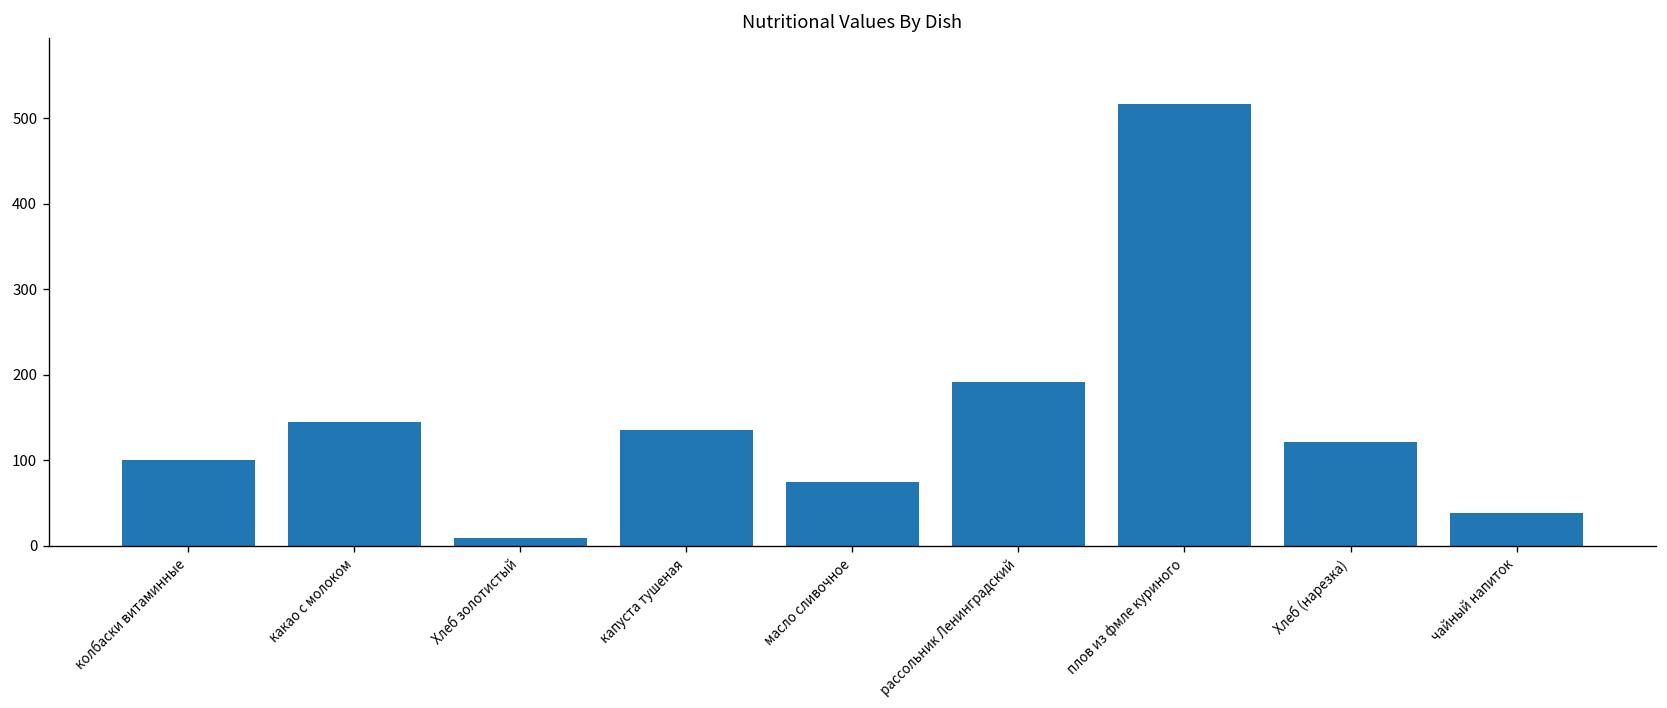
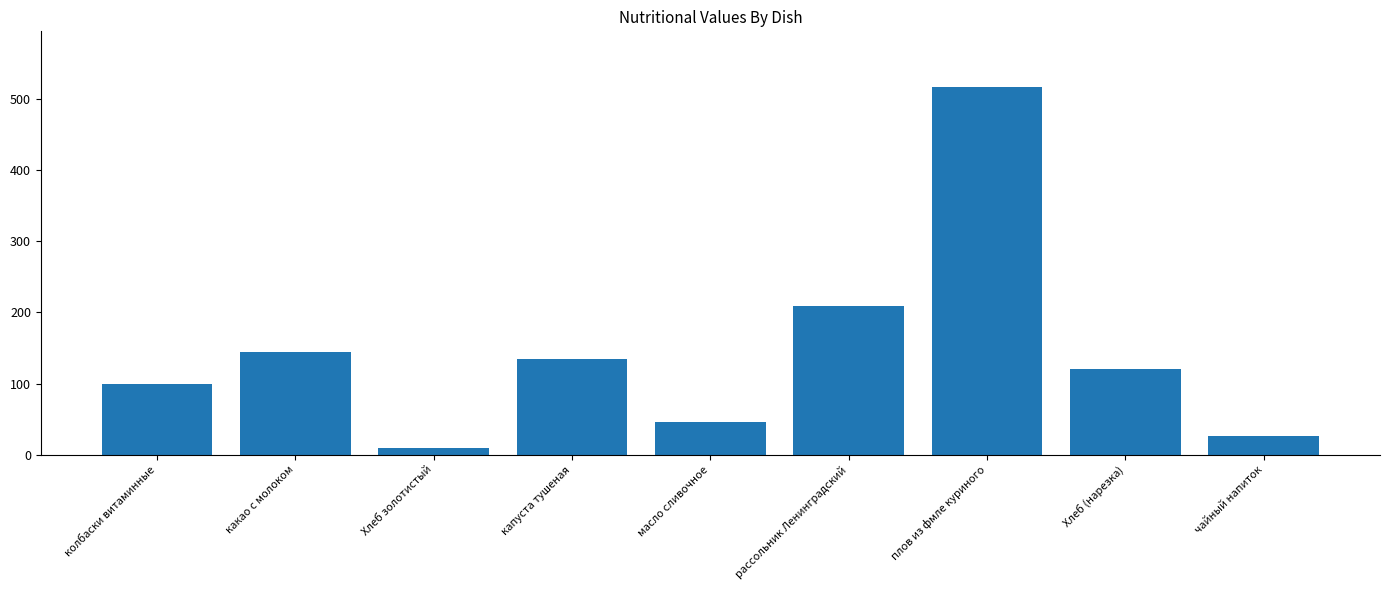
  {
    "колбаски витаминные": 100,
    "какао с молоком": 150,
    "Хлеб золотистый": 10,
    "капуста тушеная": 140,
-   "масло сливочное": 80,
-   "рассольник Ленинградский": 190,
+   "масло сливочное": 50,
+   "рассольник Ленинградский": 210,
    "плов из фмле куриного": 520,
    "Хлеб (нарезка)": 120,
-   "чайный напиток": 40
+   "чайный напиток": 30
  }
